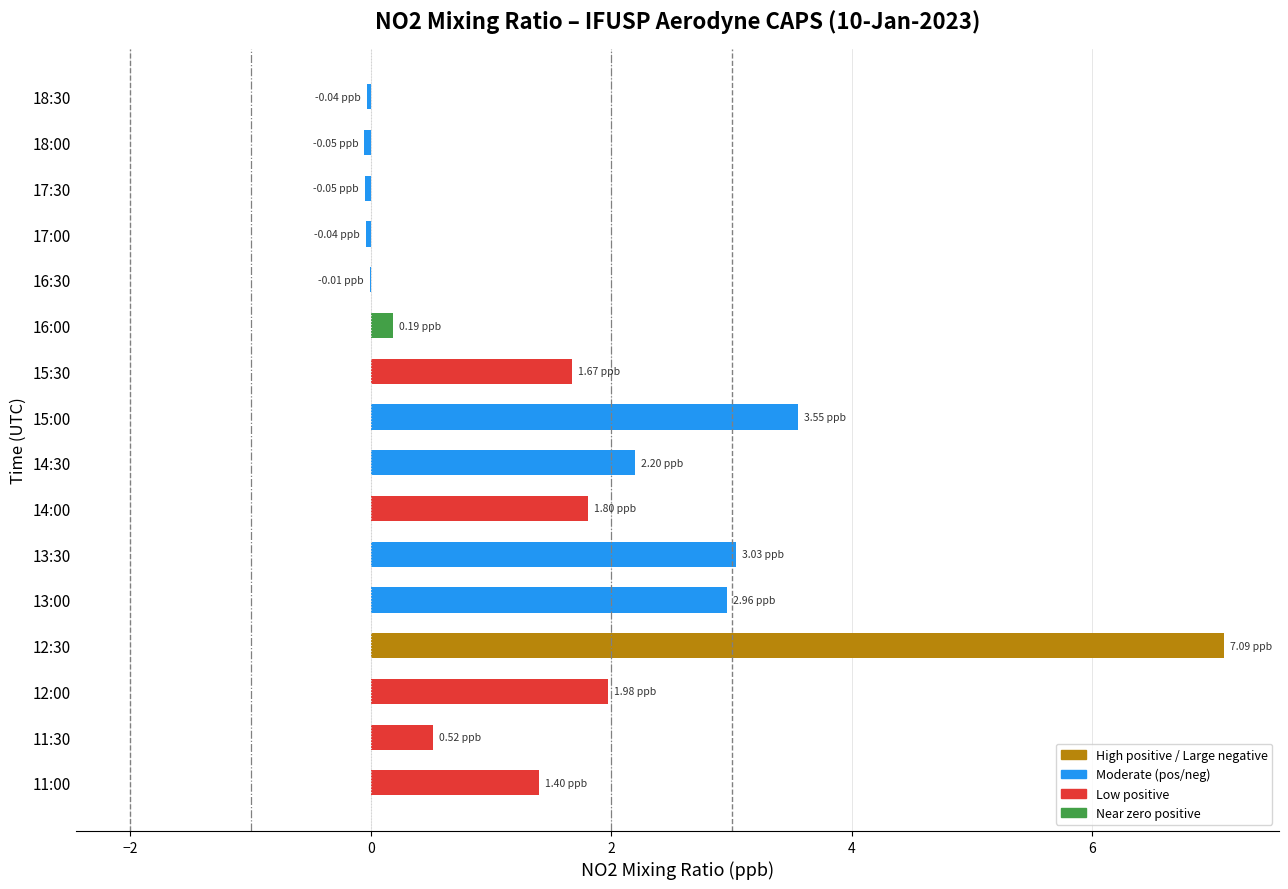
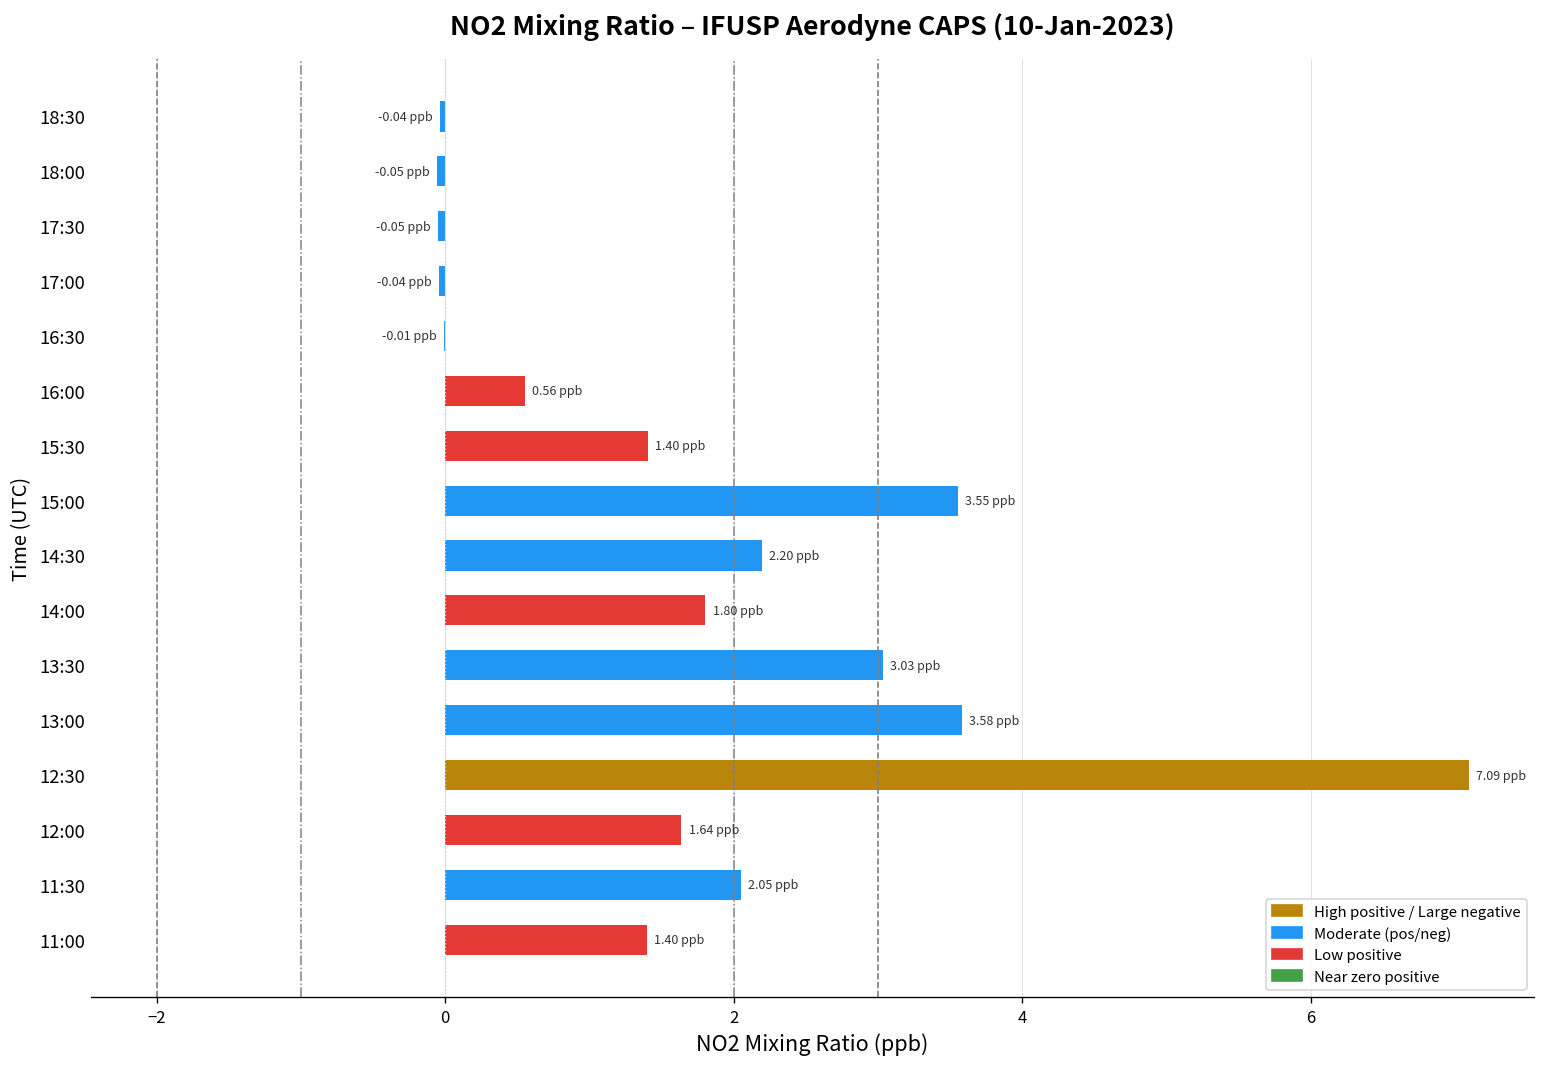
  {
    "18:30": -0.04,
    "18:00": -0.05,
    "17:30": -0.05,
    "17:00": -0.04,
    "16:30": -0.01,
-   "16:00": 0.19,
-   "15:30": 1.67,
+   "16:00": 0.56,
+   "15:30": 1.40,
    "15:00": 3.55,
    "14:30": 2.20,
    "14:00": 1.80,
    "13:30": 3.03,
-   "13:00": 2.96,
+   "13:00": 3.58,
    "12:30": 7.09,
-   "12:00": 1.98,
-   "11:30": 0.52,
+   "12:00": 1.64,
+   "11:30": 2.05,
    "11:00": 1.40
  }
